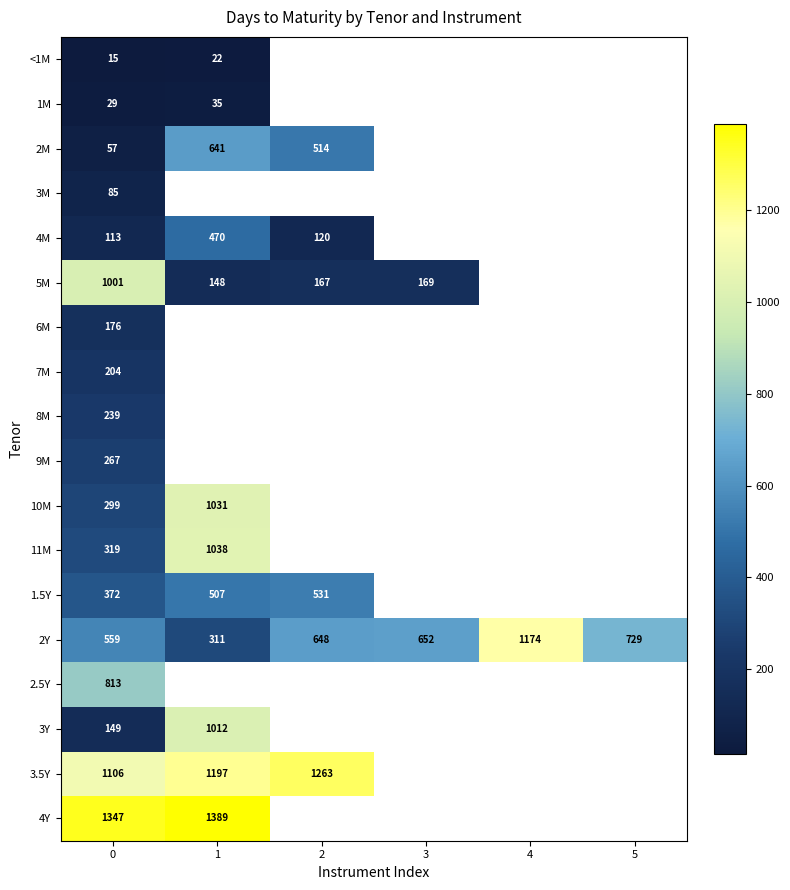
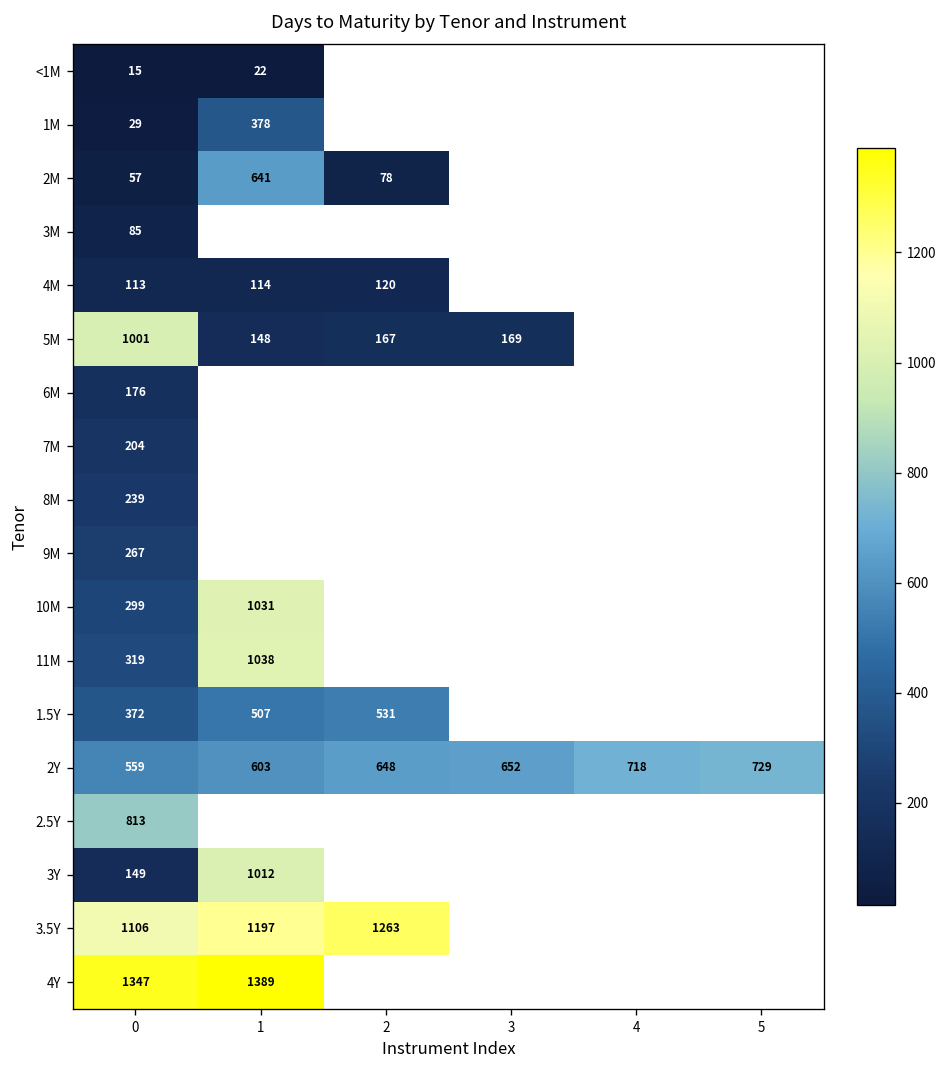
  {
    "<1M": {
      "0": 15,
      "1": 22
    },
    "1M": {
      "0": 29,
-     "1": 35
+     "1": 378
    },
    "2M": {
      "0": 57,
      "1": 641,
-     "2": 514
+     "2": 78
    },
    "3M": {
      "0": 85
    },
    "4M": {
      "0": 113,
-     "1": 470,
+     "1": 114,
      "2": 120
    },
    "5M": {
      "0": 1001,
      "1": 148,
      "2": 167,
      "3": 169
    },
    "6M": {
      "0": 176
    },
    "7M": {
      "0": 204
    },
    "8M": {
      "0": 239
    },
    "9M": {
      "0": 267
    },
    "10M": {
      "0": 299,
      "1": 1031
    },
    "11M": {
      "0": 319,
      "1": 1038
    },
    "1.5Y": {
      "0": 372,
      "1": 507,
      "2": 531
    },
    "2Y": {
      "0": 559,
-     "1": 311,
+     "1": 603,
      "2": 648,
      "3": 652,
-     "4": 1174,
+     "4": 718,
      "5": 729
    },
    "2.5Y": {
      "0": 813
    },
    "3Y": {
      "0": 149,
      "1": 1012
    },
    "3.5Y": {
      "0": 1106,
      "1": 1197,
      "2": 1263
    },
    "4Y": {
      "0": 1347,
      "1": 1389
    }
  }
